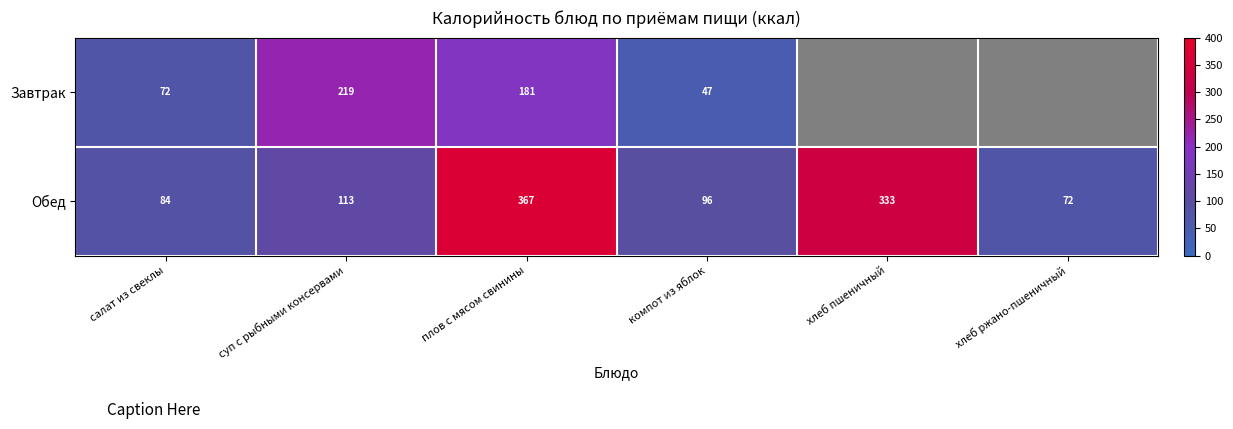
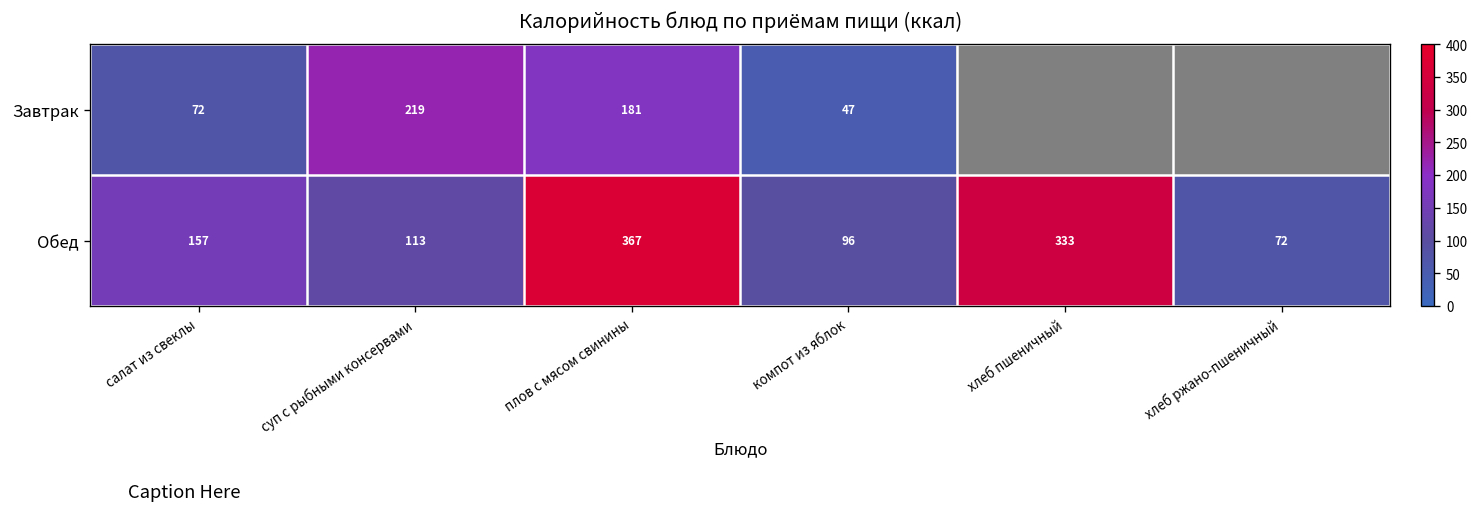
  {
    "Завтрак": {
      "салат из свеклы": 72,
      "суп с рыбными консервами": 219,
      "плов с мясом свинины": 181,
      "компот из яблок": 47
    },
    "Обед": {
-     "салат из свеклы": 84,
+     "салат из свеклы": 157,
      "суп с рыбными консервами": 113,
      "плов с мясом свинины": 367,
      "компот из яблок": 96,
      "хлеб пшеничный": 333,
      "хлеб ржано-пшеничный": 72
    }
  }
